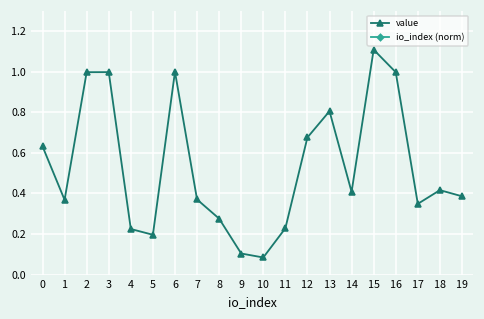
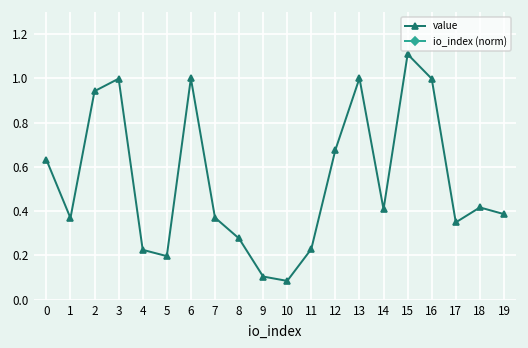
  {
    "value": {
      "0": 0.63,
      "1": 0.37,
-     "2": 1.00,
+     "2": 0.94,
      "3": 1.00,
      "4": 0.22,
      "5": 0.20,
      "6": 1.00,
      "7": 0.37,
      "8": 0.28,
      "9": 0.10,
      "10": 0.08,
      "11": 0.23,
      "12": 0.68,
-     "13": 0.81,
+     "13": 1.00,
      "14": 0.41,
      "15": 1.11,
      "16": 1.00,
      "17": 0.35,
      "18": 0.42,
      "19": 0.39
    }
  }
